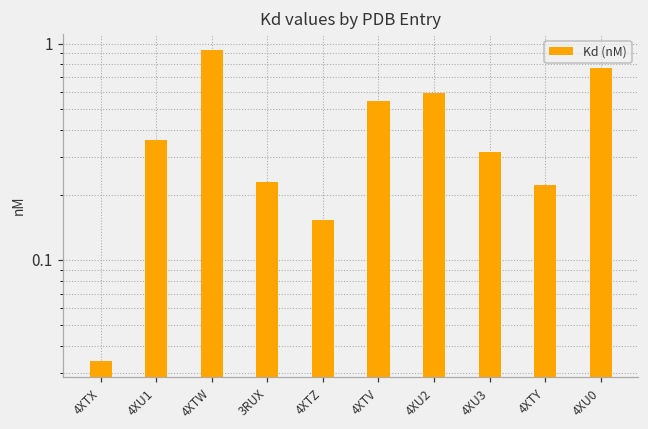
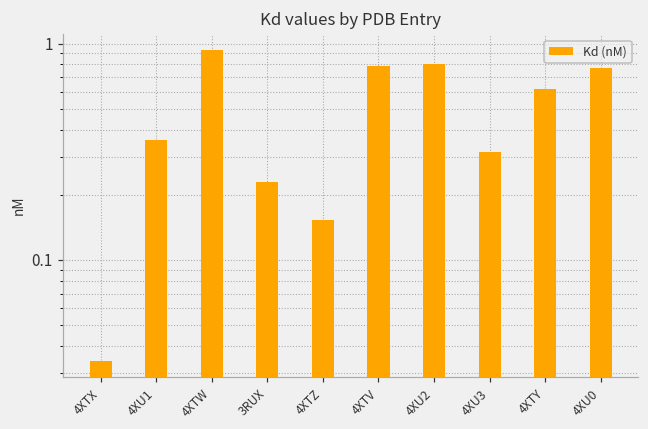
  {
    "4XTX": 0.034,
    "4XU1": 0.36,
    "4XTW": 0.9,
    "3RUX": 0.23,
    "4XTZ": 0.15,
-   "4XTV": 0.54,
-   "4XU2": 0.59,
+   "4XTV": 0.79,
+   "4XU2": 0.80,
    "4XU3": 0.32,
-   "4XTY": 0.22,
+   "4XTY": 0.61,
    "4XU0": 0.77
  }
